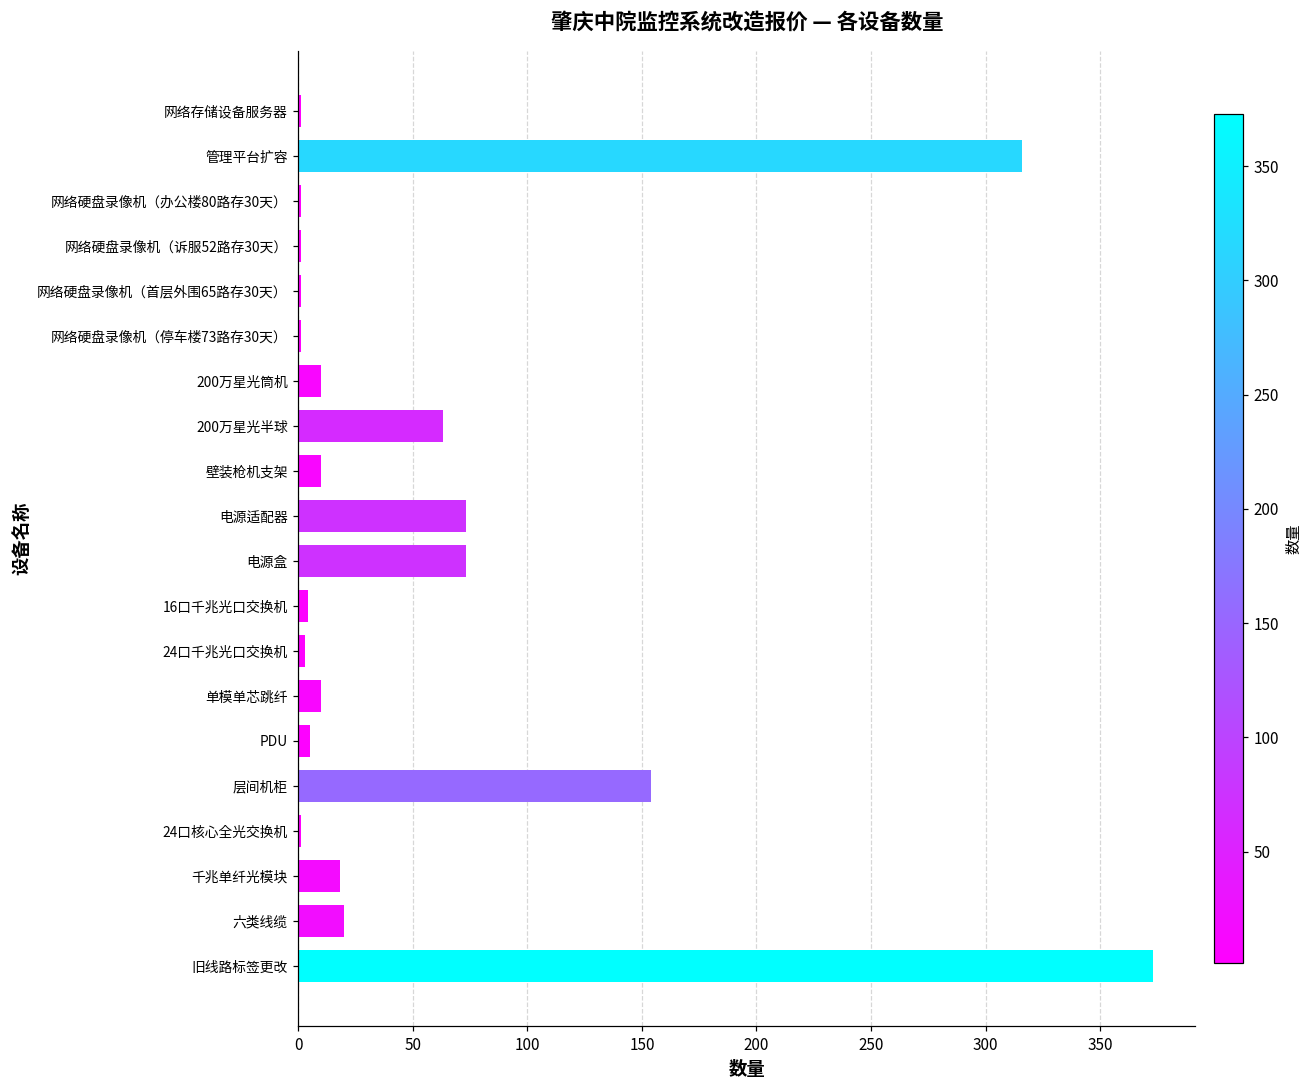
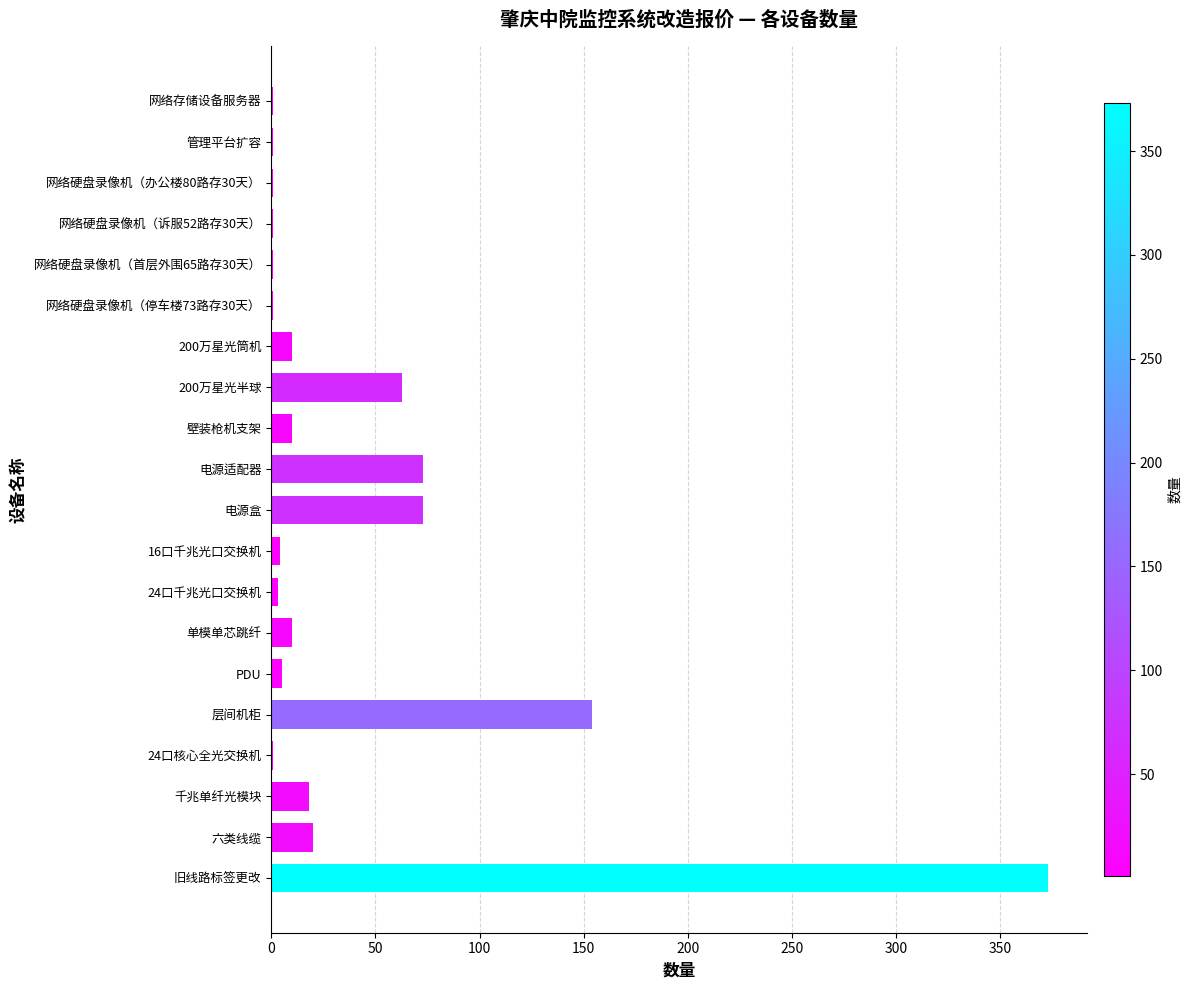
  {
-   "管理平台扩容": 316,
+   "管理平台扩容": 1,
    "200万星光筒机": 10,
    "200万星光半球": 63,
    "壁装枪机支架": 10,
    "电源适配器": 73,
    "电源盒": 73,
    "16口千兆光口交换机": 4,
    "24口千兆光口交换机": 3,
    "单模单芯跳纤": 10,
    "PDU": 5,
    "层间机柜": 154,
    "千兆单纤光模块": 18,
    "六类线缆": 20,
    "旧线路标签更改": 373
  }
